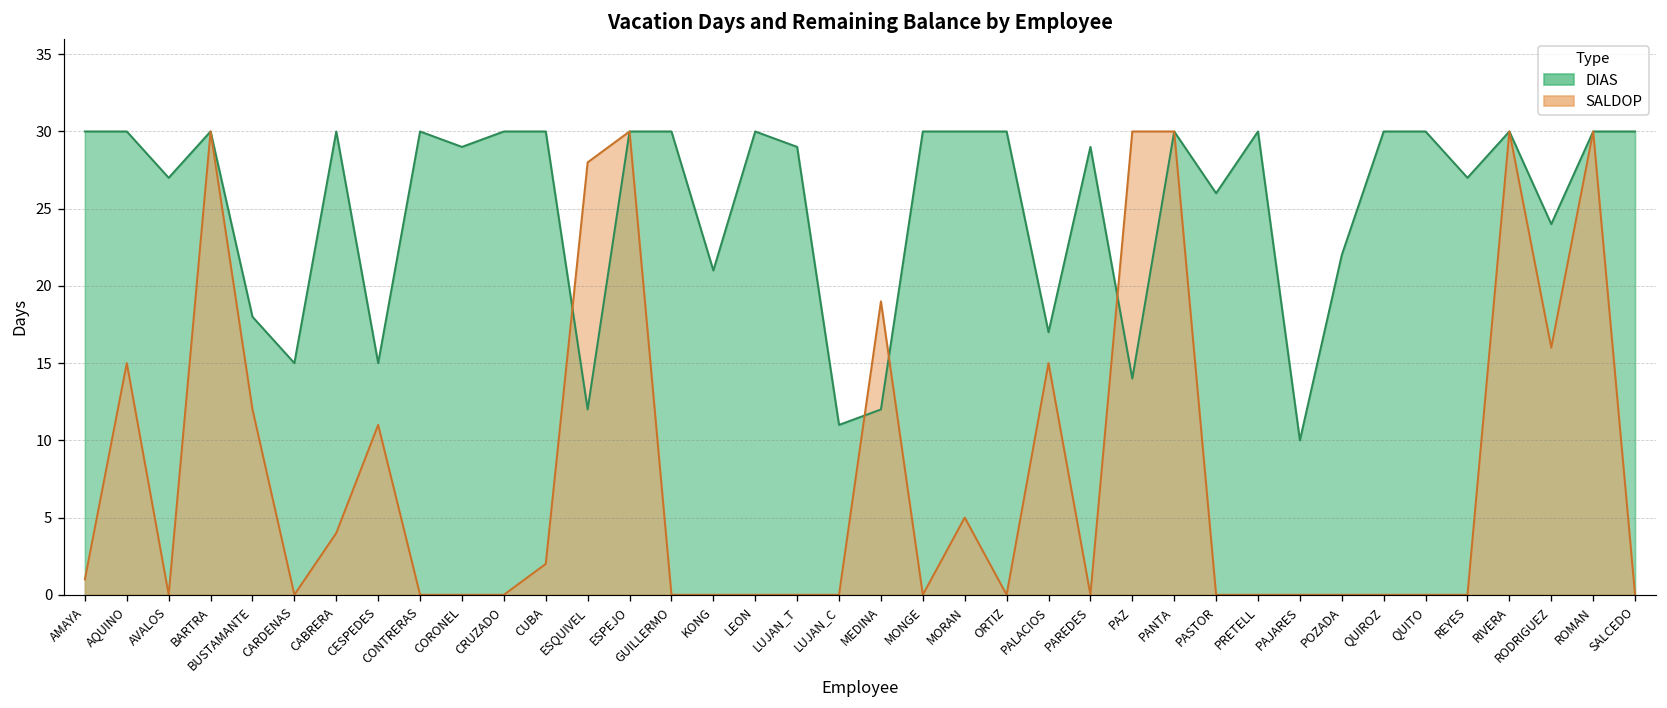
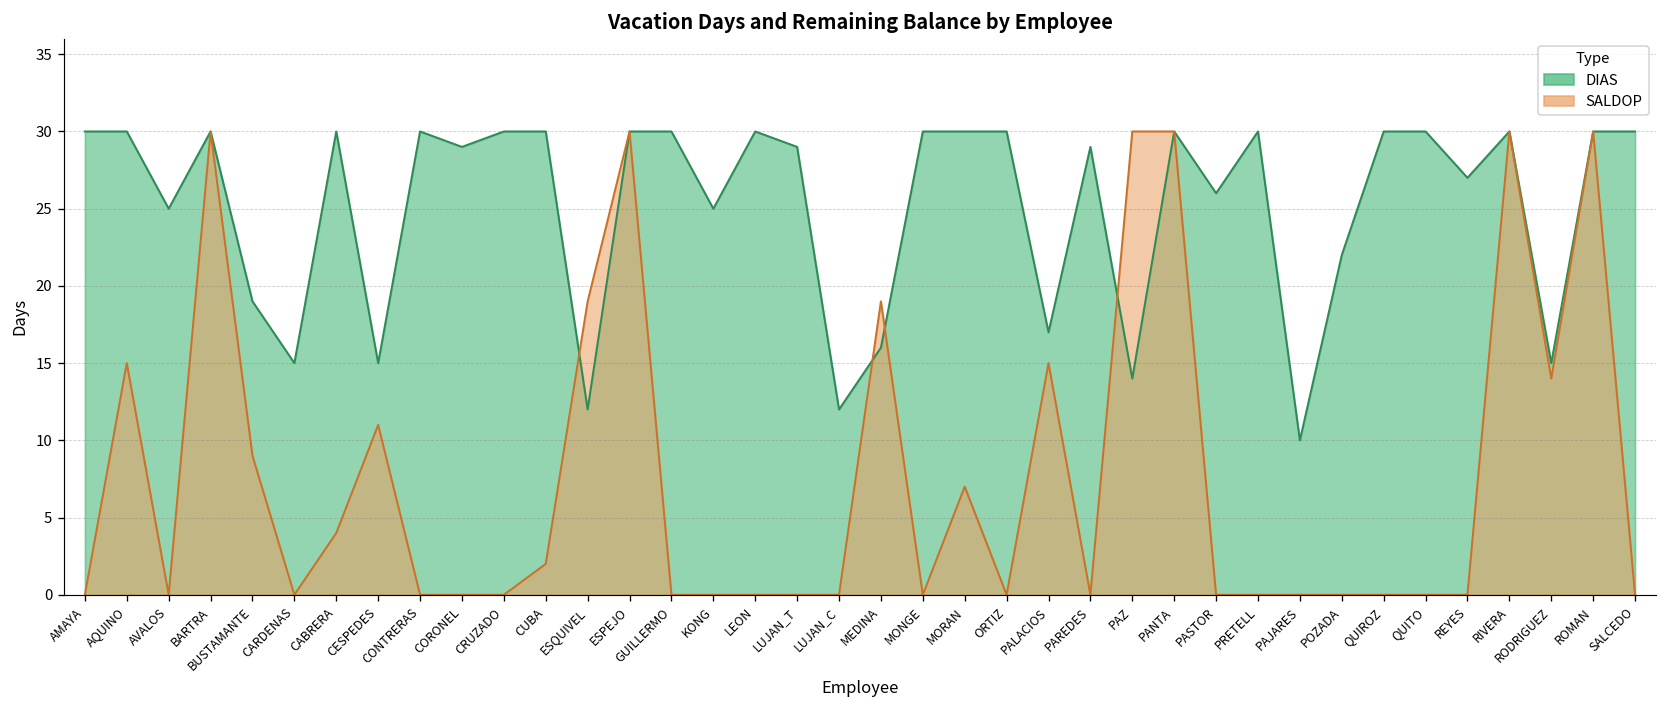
  {
    "DIAS": {
      "AMAYA": 30,
      "AQUINO": 30,
-     "AVALOS": 27,
-     "BUSTAMANTE": 18,
+     "AVALOS": 25,
+     "BUSTAMANTE": 19,
      "CARDENAS": 15,
      "CABRERA": 30,
      "CESPEDES": 15,
      "CONTRERAS": 30,
      "CORONEL": 29,
      "CRUZADO": 30,
      "CUBA": 30,
      "ESQUIVEL": 12,
      "GUILLERMO": 30,
-     "KONG": 21,
+     "KONG": 25,
      "LEON": 30,
      "LUJAN_T": 29,
-     "LUJAN_C": 11,
-     "MEDINA": 12,
+     "LUJAN_C": 12,
+     "MEDINA": 16,
      "MONGE": 30,
      "MORAN": 30,
      "ORTIZ": 30,
      "PALACIOS": 17,
      "PAREDES": 29,
      "PAZ": 14,
      "PASTOR": 26,
      "PRETELL": 30,
      "PAJARES": 10,
      "POZADA": 22,
      "QUIROZ": 30,
      "QUITO": 30,
      "REYES": 27,
-     "RODRIGUEZ": 24,
+     "RODRIGUEZ": 15,
      "SALCEDO": 30
    },
    "SALDOP": {
-     "AMAYA": 1,
+     "AMAYA": 0,
      "AQUINO": 15,
      "AVALOS": 0,
-     "BUSTAMANTE": 12,
+     "BUSTAMANTE": 9,
      "CARDENAS": 0,
      "CABRERA": 4,
      "CESPEDES": 11,
      "CONTRERAS": 0,
      "CORONEL": 0,
      "CRUZADO": 0,
      "CUBA": 2,
-     "ESQUIVEL": 28,
+     "ESQUIVEL": 19,
      "GUILLERMO": 0,
      "KONG": 0,
      "LEON": 0,
      "LUJAN_T": 0,
      "LUJAN_C": 0,
      "MEDINA": 19,
      "MONGE": 0,
-     "MORAN": 5,
+     "MORAN": 7,
      "ORTIZ": 0,
      "PALACIOS": 15,
      "PAREDES": 0,
      "PAZ": 30,
      "PASTOR": 0,
      "PRETELL": 0,
      "PAJARES": 0,
      "POZADA": 0,
      "QUIROZ": 0,
      "QUITO": 0,
      "REYES": 0,
-     "RODRIGUEZ": 16,
+     "RODRIGUEZ": 14,
      "SALCEDO": 0
    }
  }
